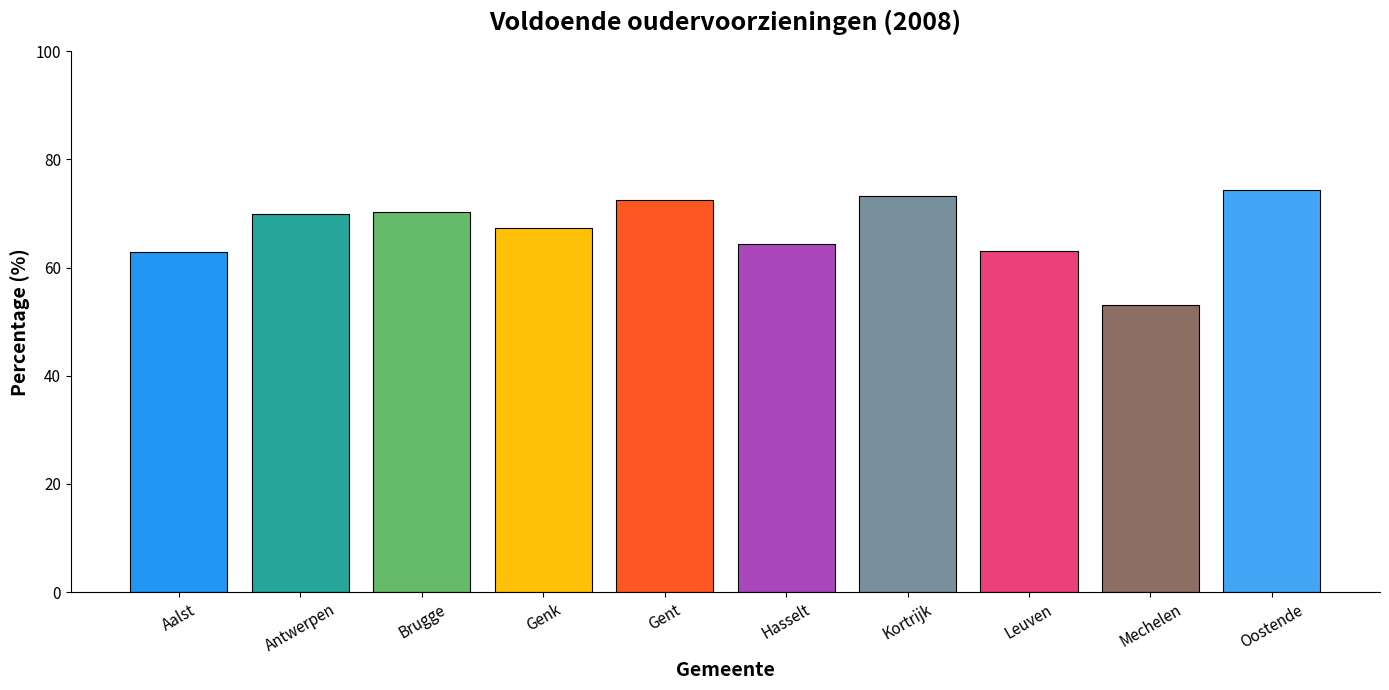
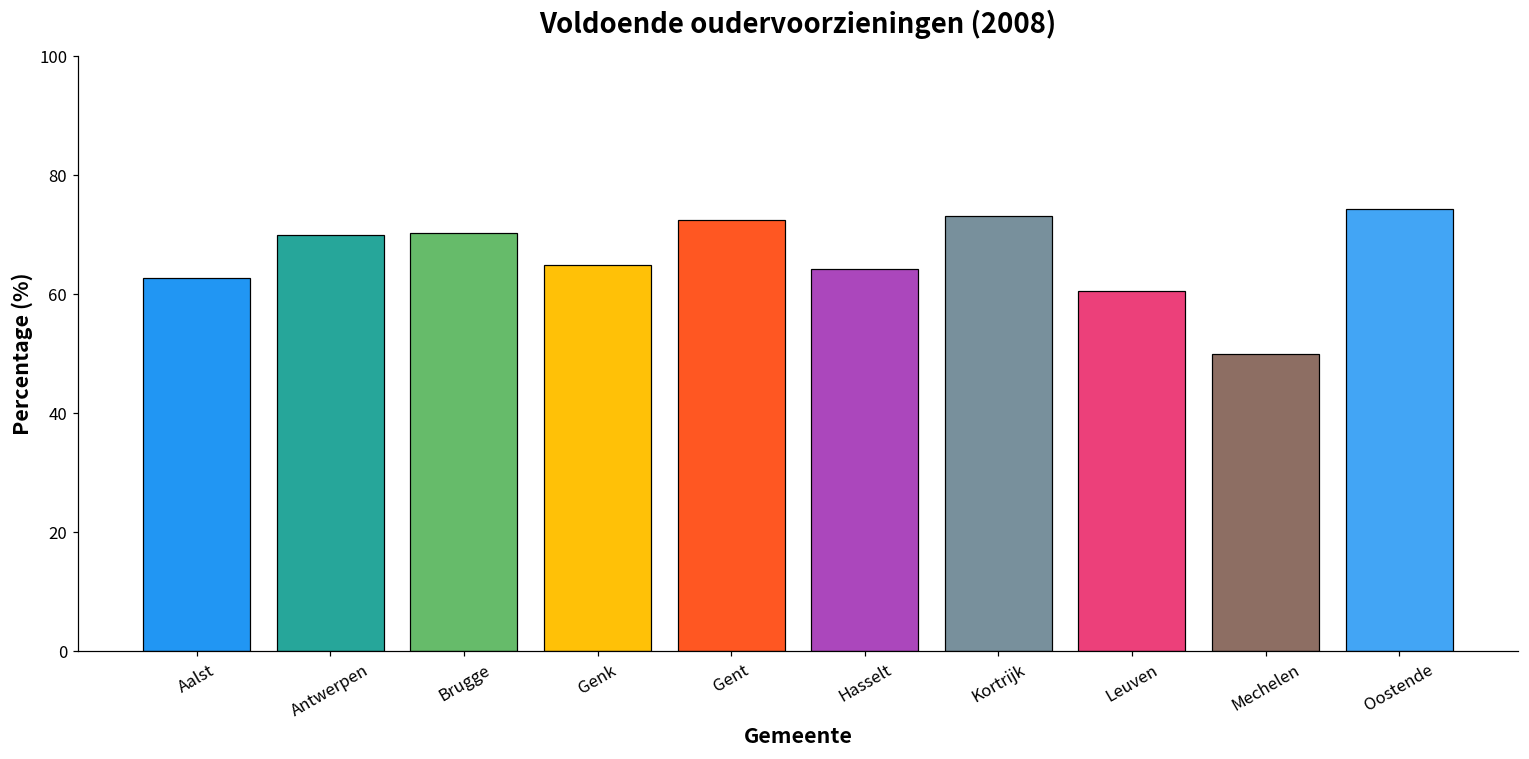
  {
    "Aalst": 63,
    "Antwerpen": 70,
    "Brugge": 70,
-   "Genk": 67,
+   "Genk": 65,
    "Gent": 73,
    "Hasselt": 64,
    "Kortrijk": 73,
-   "Leuven": 63,
-   "Mechelen": 53,
+   "Leuven": 61,
+   "Mechelen": 50,
    "Oostende": 74
  }
